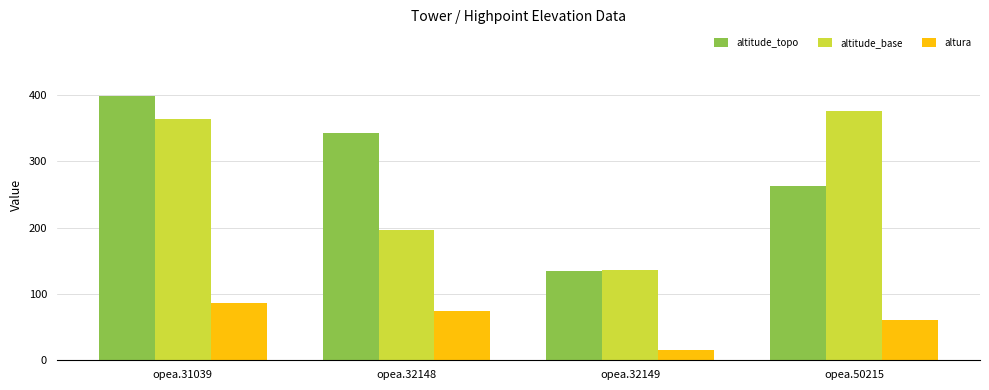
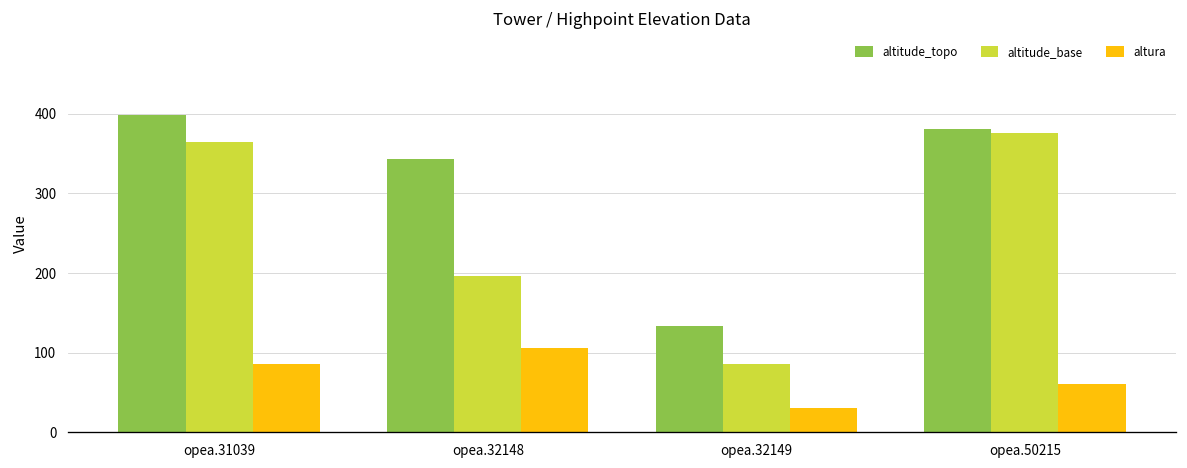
  {
    "altitude_topo": {
      "opea.31039": 400,
      "opea.32148": 340,
      "opea.32149": 130,
-     "opea.50215": 260
+     "opea.50215": 380
    },
    "altitude_base": {
      "opea.31039": 360,
      "opea.32148": 200,
-     "opea.32149": 140,
+     "opea.32149": 90,
      "opea.50215": 380
    },
    "altura": {
      "opea.31039": 90,
-     "opea.32148": 70,
-     "opea.32149": 20,
+     "opea.32148": 110,
+     "opea.32149": 30,
      "opea.50215": 60
    }
  }
